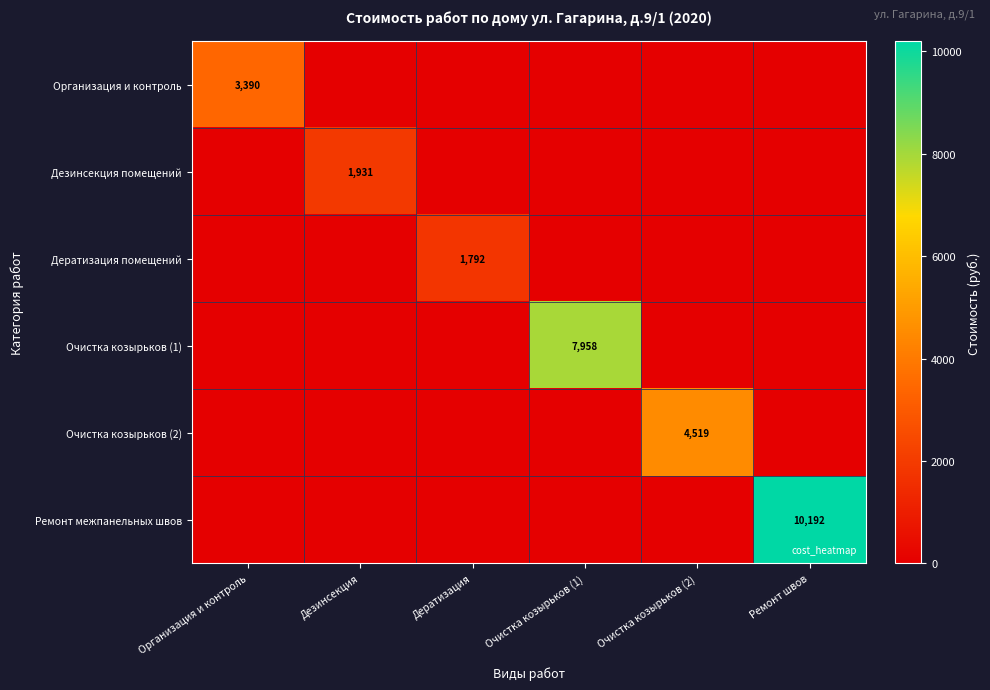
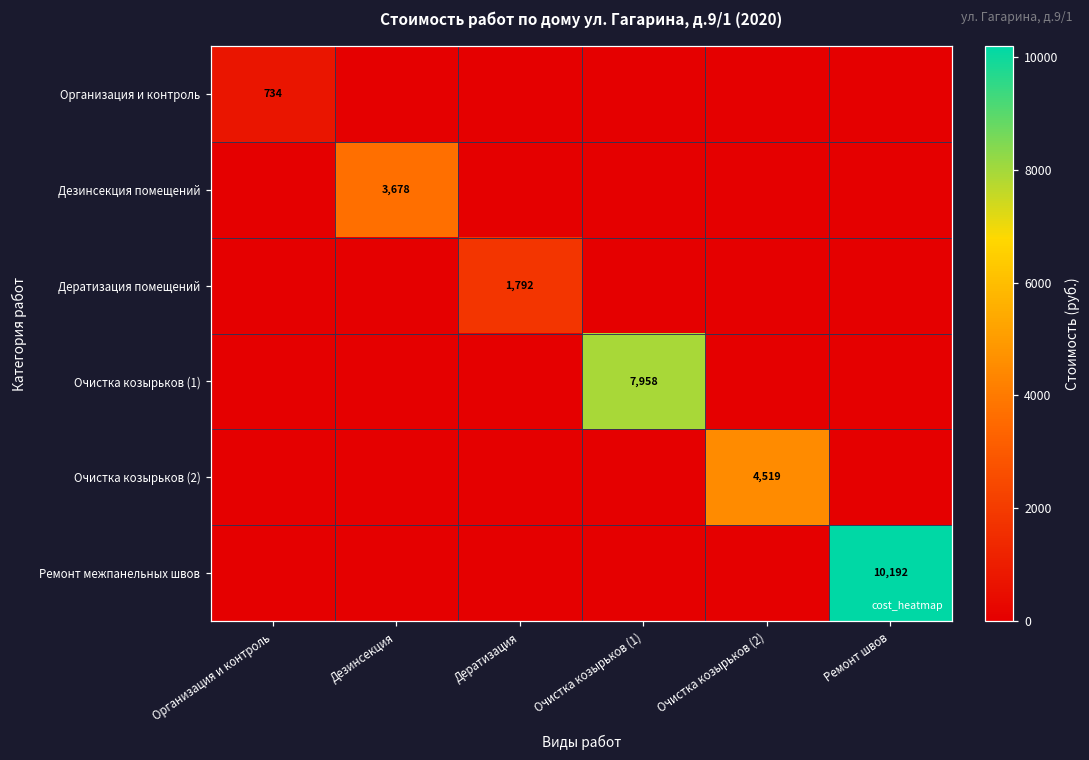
  {
    "Организация и контроль": {
-     "Организация и контроль": "3,390"
+     "Организация и контроль": "734"
    },
    "Дезинсекция помещений": {
-     "Дезинсекция": "1,931"
+     "Дезинсекция": "3,678"
    },
    "Дератизация помещений": {
      "Дератизация": "1,792"
    },
    "Очистка козырьков (1)": {
      "Очистка козырьков (1)": "7,958"
    },
    "Очистка козырьков (2)": {
      "Очистка козырьков (2)": "4,519"
    },
    "Ремонт межпанельных швов": {
      "Ремонт швов": "10,192"
    }
  }
